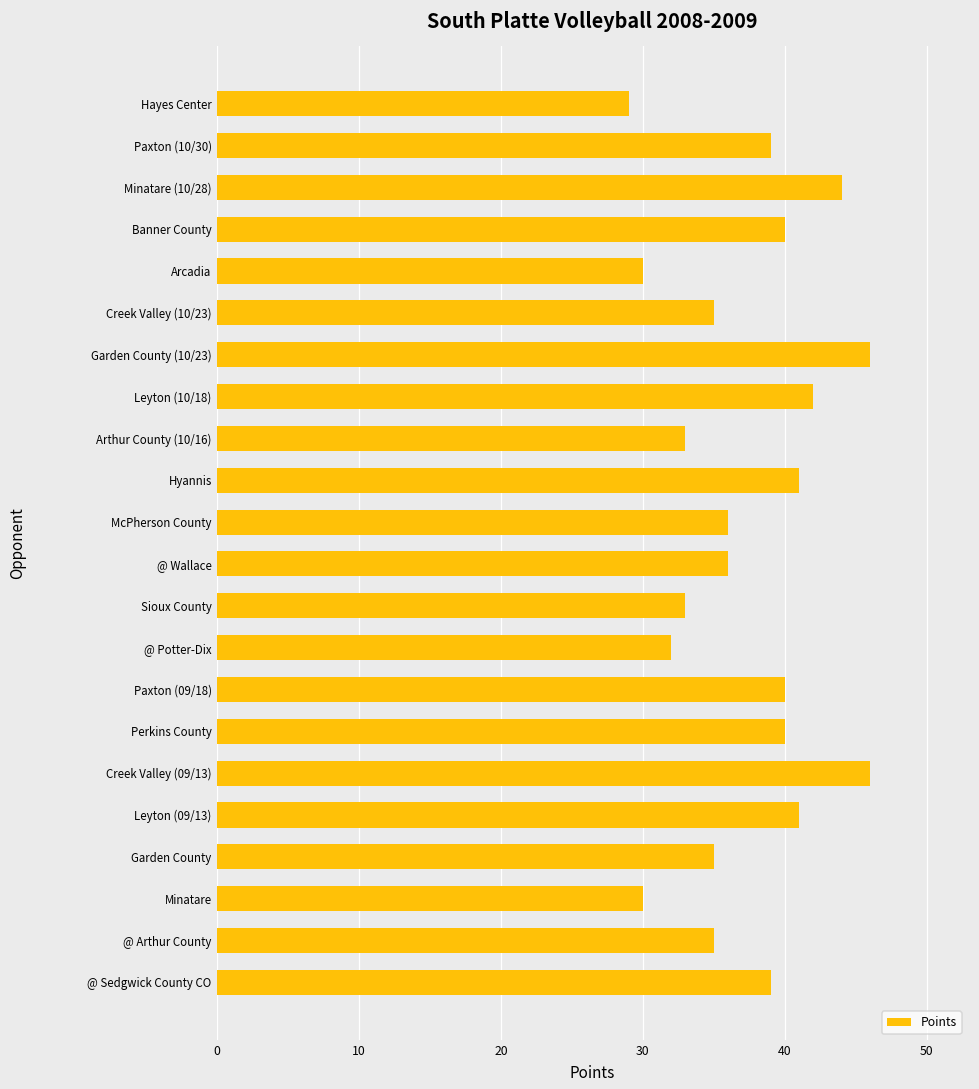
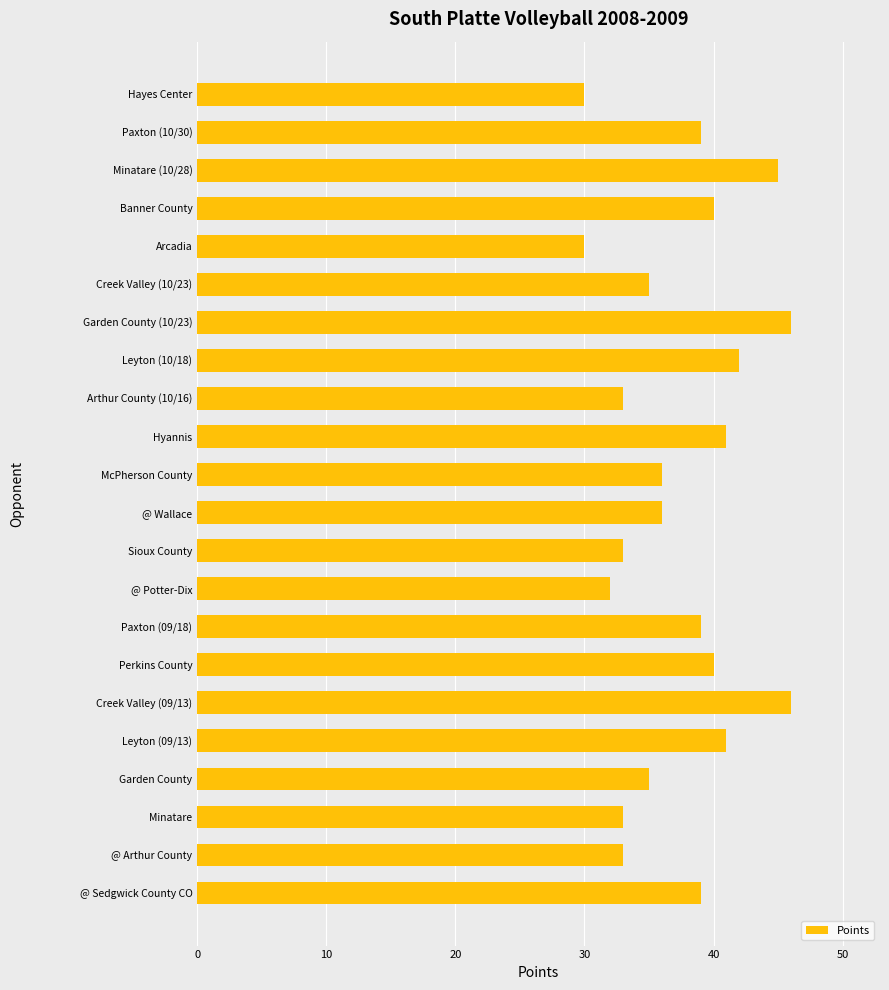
  {
-   "Hayes Center": 29,
+   "Hayes Center": 30,
    "Paxton (10/30)": 39,
-   "Minatare (10/28)": 44,
+   "Minatare (10/28)": 45,
    "Banner County": 40,
    "Arcadia": 30,
    "Creek Valley (10/23)": 35,
    "Garden County (10/23)": 46,
    "Leyton (10/18)": 42,
    "Arthur County (10/16)": 33,
    "Hyannis": 41,
    "McPherson County": 36,
    "@ Wallace": 36,
    "Sioux County": 33,
    "@ Potter-Dix": 32,
-   "Paxton (09/18)": 40,
+   "Paxton (09/18)": 39,
    "Perkins County": 40,
    "Creek Valley (09/13)": 46,
    "Leyton (09/13)": 41,
    "Garden County": 35,
-   "Minatare": 30,
-   "@ Arthur County": 35,
+   "Minatare": 33,
+   "@ Arthur County": 33,
    "@ Sedgwick County CO": 39
  }
